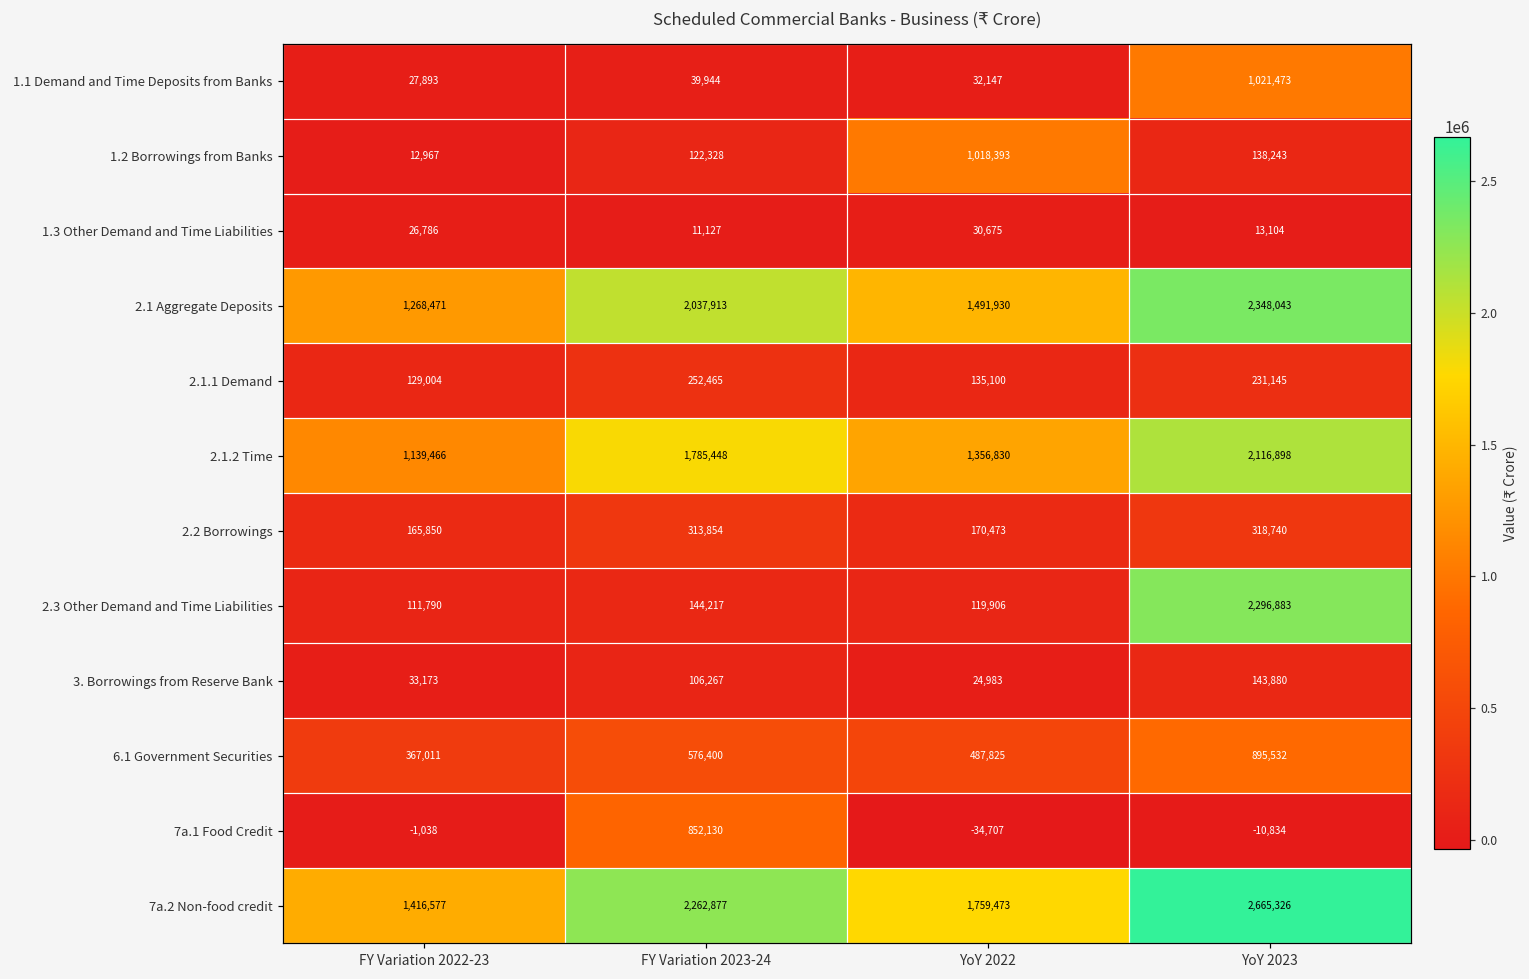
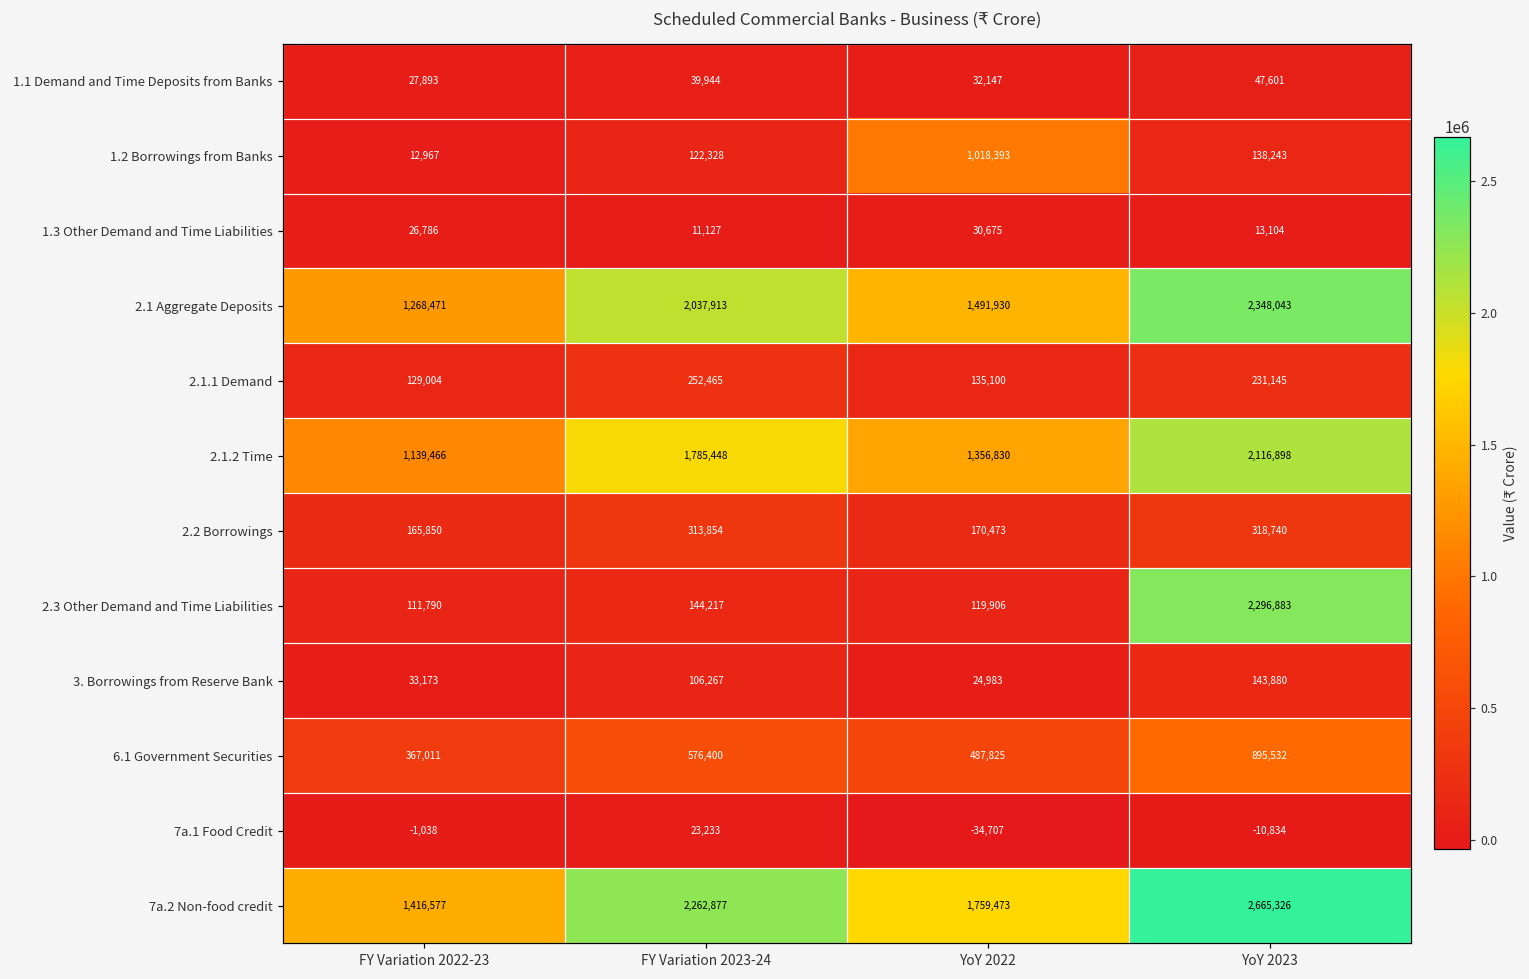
  {
    "1.1 Demand and Time Deposits from Banks": {
      "FY Variation 2022-23": "27,893",
      "FY Variation 2023-24": "39,944",
      "YoY 2022": "32,147",
-     "YoY 2023": "1,021,473"
+     "YoY 2023": "47,601"
    },
    "1.2 Borrowings from Banks": {
      "FY Variation 2022-23": "12,967",
      "FY Variation 2023-24": "122,328",
      "YoY 2022": "1,018,393",
      "YoY 2023": "138,243"
    },
    "1.3 Other Demand and Time Liabilities": {
      "FY Variation 2022-23": "26,786",
      "FY Variation 2023-24": "11,127",
      "YoY 2022": "30,675",
      "YoY 2023": "13,104"
    },
    "2.1 Aggregate Deposits": {
      "FY Variation 2022-23": "1,268,471",
      "FY Variation 2023-24": "2,037,913",
      "YoY 2022": "1,491,930",
      "YoY 2023": "2,348,043"
    },
    "2.1.1 Demand": {
      "FY Variation 2022-23": "129,004",
      "FY Variation 2023-24": "252,465",
      "YoY 2022": "135,100",
      "YoY 2023": "231,145"
    },
    "2.1.2 Time": {
      "FY Variation 2022-23": "1,139,466",
      "FY Variation 2023-24": "1,785,448",
      "YoY 2022": "1,356,830",
      "YoY 2023": "2,116,898"
    },
    "2.2 Borrowings": {
      "FY Variation 2022-23": "165,850",
      "FY Variation 2023-24": "313,854",
      "YoY 2022": "170,473",
      "YoY 2023": "318,740"
    },
    "2.3 Other Demand and Time Liabilities": {
      "FY Variation 2022-23": "111,790",
      "FY Variation 2023-24": "144,217",
      "YoY 2022": "119,906",
      "YoY 2023": "2,296,883"
    },
    "3. Borrowings from Reserve Bank": {
      "FY Variation 2022-23": "33,173",
      "FY Variation 2023-24": "106,267",
      "YoY 2022": "24,983",
      "YoY 2023": "143,880"
    },
    "6.1 Government Securities": {
      "FY Variation 2022-23": "367,011",
      "FY Variation 2023-24": "576,400",
      "YoY 2022": "487,825",
      "YoY 2023": "895,532"
    },
    "7a.1 Food Credit": {
      "FY Variation 2022-23": "-1,038",
-     "FY Variation 2023-24": "852,130",
+     "FY Variation 2023-24": "23,233",
      "YoY 2022": "-34,707",
      "YoY 2023": "-10,834"
    },
    "7a.2 Non-food credit": {
      "FY Variation 2022-23": "1,416,577",
      "FY Variation 2023-24": "2,262,877",
      "YoY 2022": "1,759,473",
      "YoY 2023": "2,665,326"
    }
  }
